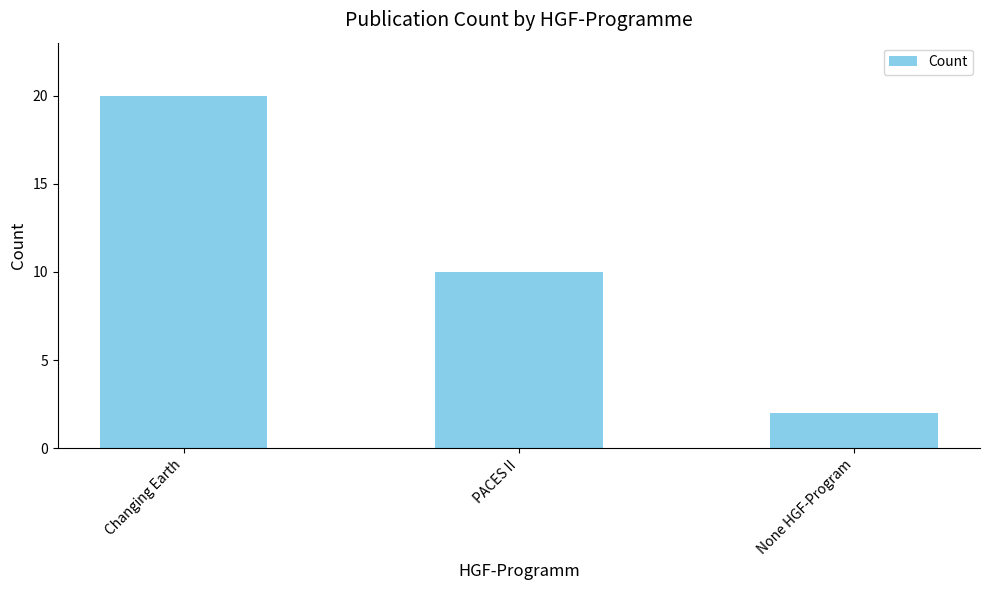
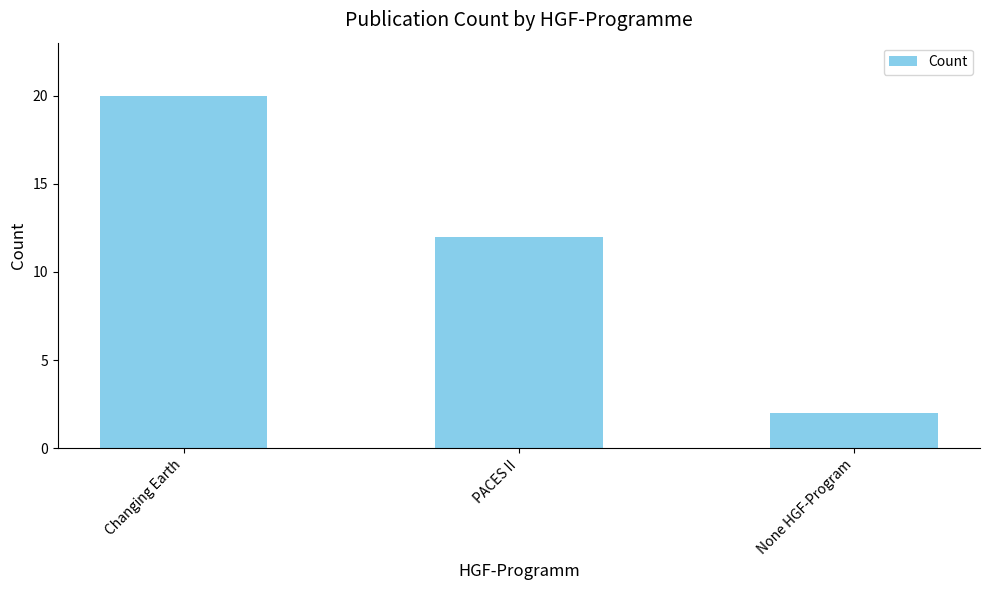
  {
    "Changing Earth": 20,
-   "PACES II": 10,
+   "PACES II": 12,
    "None HGF-Program": 2
  }
